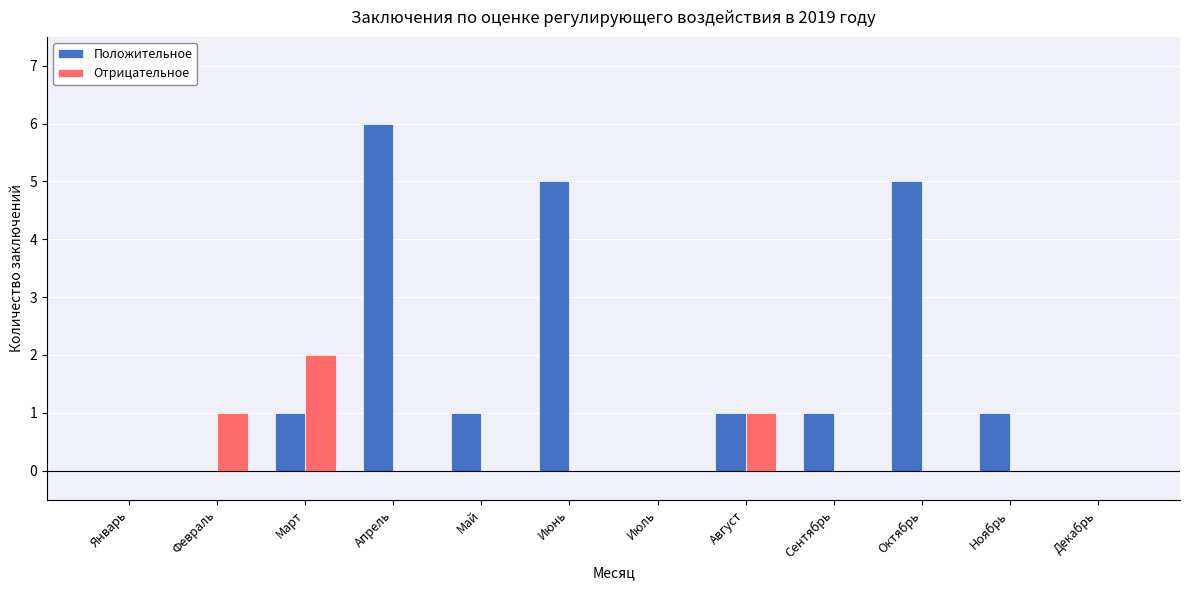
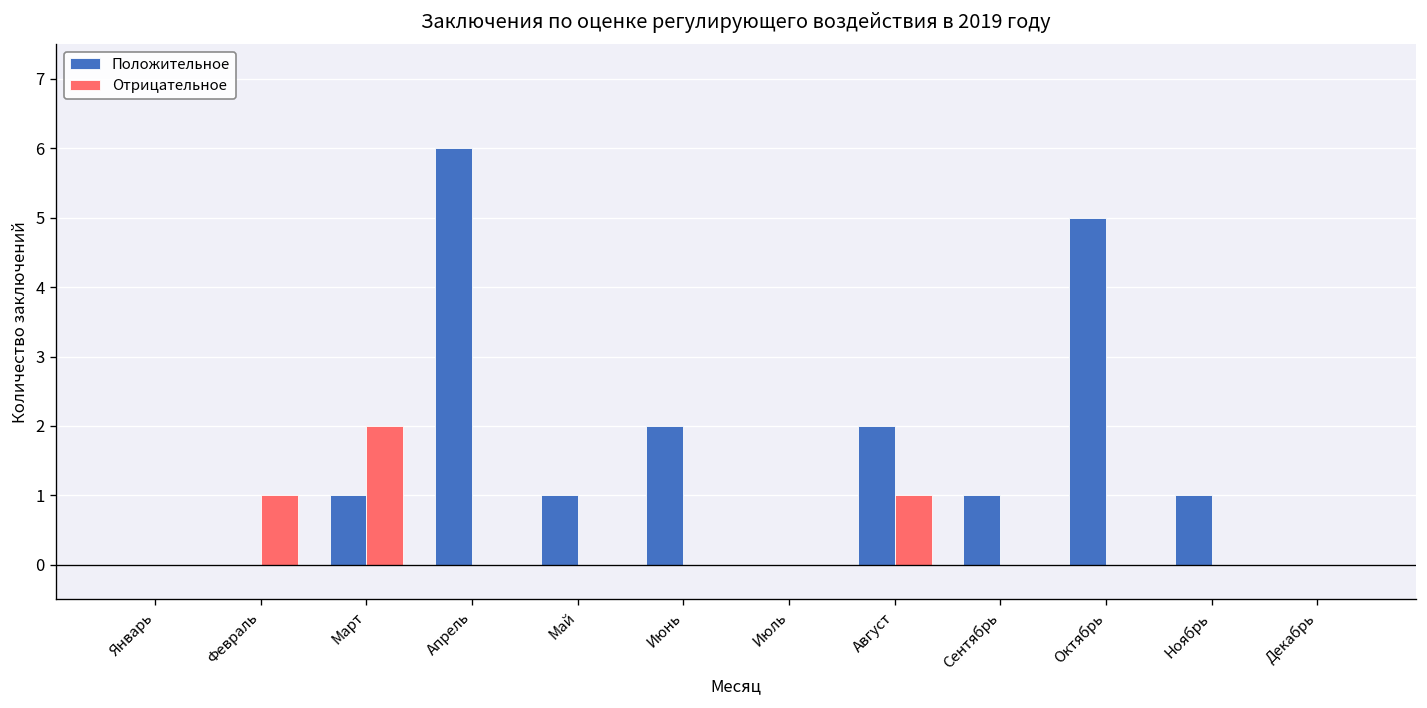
  {
    "Положительное": {
      "Январь": 0,
      "Февраль": 0,
      "Март": 1,
      "Апрель": 6,
      "Май": 1,
-     "Июнь": 5,
+     "Июнь": 2,
      "Июль": 0,
-     "Август": 1,
+     "Август": 2,
      "Сентябрь": 1,
      "Октябрь": 5,
      "Ноябрь": 1,
      "Декабрь": 0
    },
    "Отрицательное": {
      "Январь": 0,
      "Февраль": 1,
      "Март": 2,
      "Апрель": 0,
      "Май": 0,
      "Июнь": 0,
      "Июль": 0,
      "Август": 1,
      "Сентябрь": 0,
      "Октябрь": 0,
      "Ноябрь": 0,
      "Декабрь": 0
    }
  }
